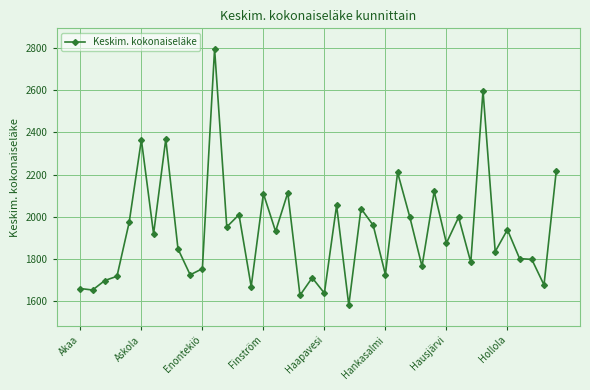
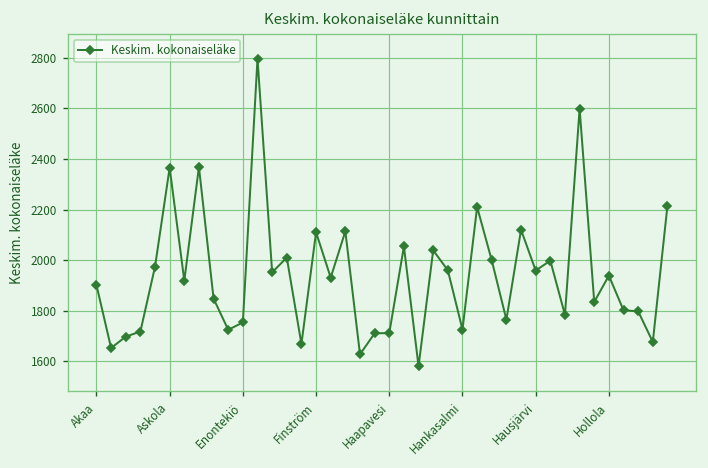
  {
-   "Akaa": 1660,
+   "Akaa": 1900,
    "Askola": 2370,
    "Enontekiö": 1750,
    "Finström": 2110,
-   "Haapavesi": 1640,
+   "Haapavesi": 1710,
    "Hankasalmi": 1730,
-   "Hausjärvi": 1880,
+   "Hausjärvi": 1960,
    "Hollola": 1940
  }
